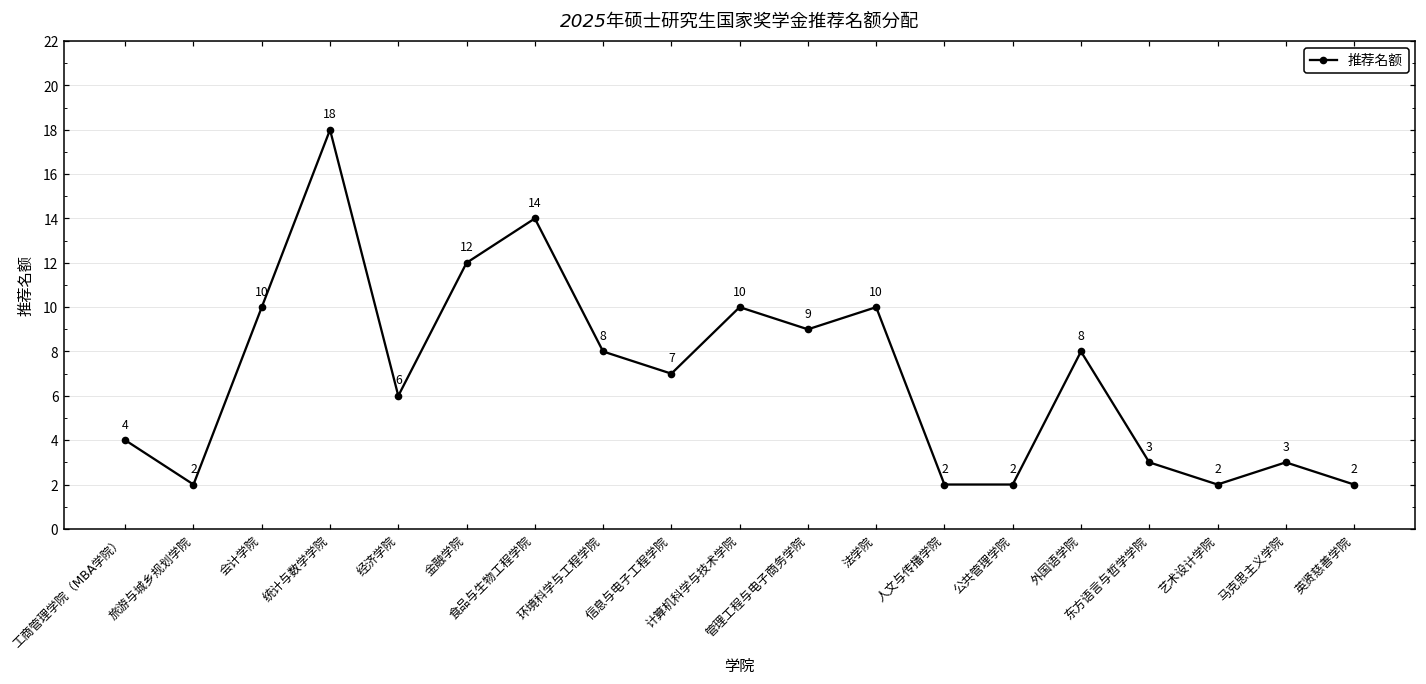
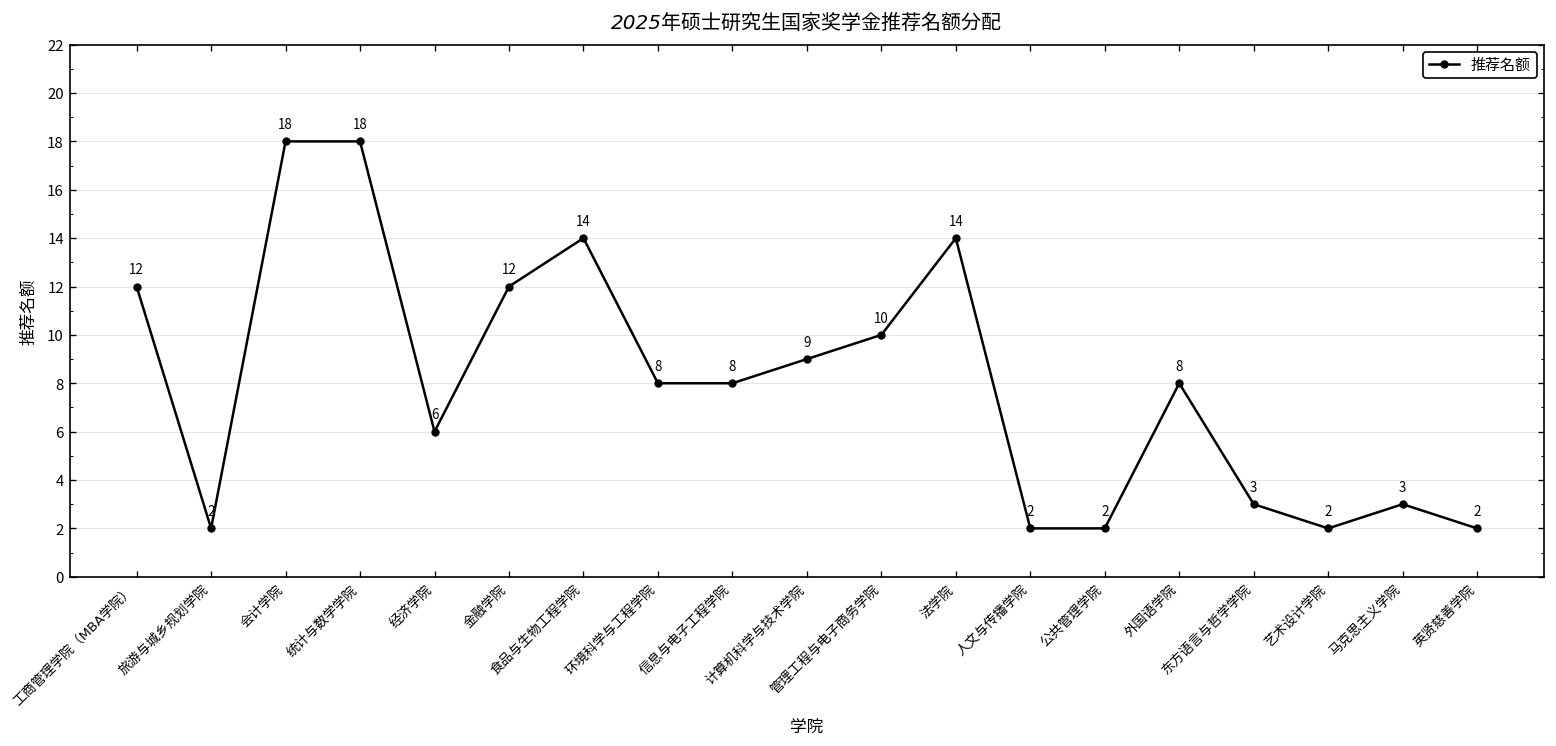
  {
-   "工商管理学院（MBA学院）": 4,
+   "工商管理学院（MBA学院）": 12,
    "旅游与城乡规划学院": 2,
-   "会计学院": 10,
+   "会计学院": 18,
    "统计与数学学院": 18,
    "经济学院": 6,
    "金融学院": 12,
    "食品与生物工程学院": 14,
    "环境科学与工程学院": 8,
-   "信息与电子工程学院": 7,
-   "计算机科学与技术学院": 10,
-   "管理工程与电子商务学院": 9,
-   "法学院": 10,
+   "信息与电子工程学院": 8,
+   "计算机科学与技术学院": 9,
+   "管理工程与电子商务学院": 10,
+   "法学院": 14,
    "人文与传播学院": 2,
    "公共管理学院": 2,
    "外国语学院": 8,
    "东方语言与哲学学院": 3,
    "艺术设计学院": 2,
    "马克思主义学院": 3,
    "英贤慈善学院": 2
  }
